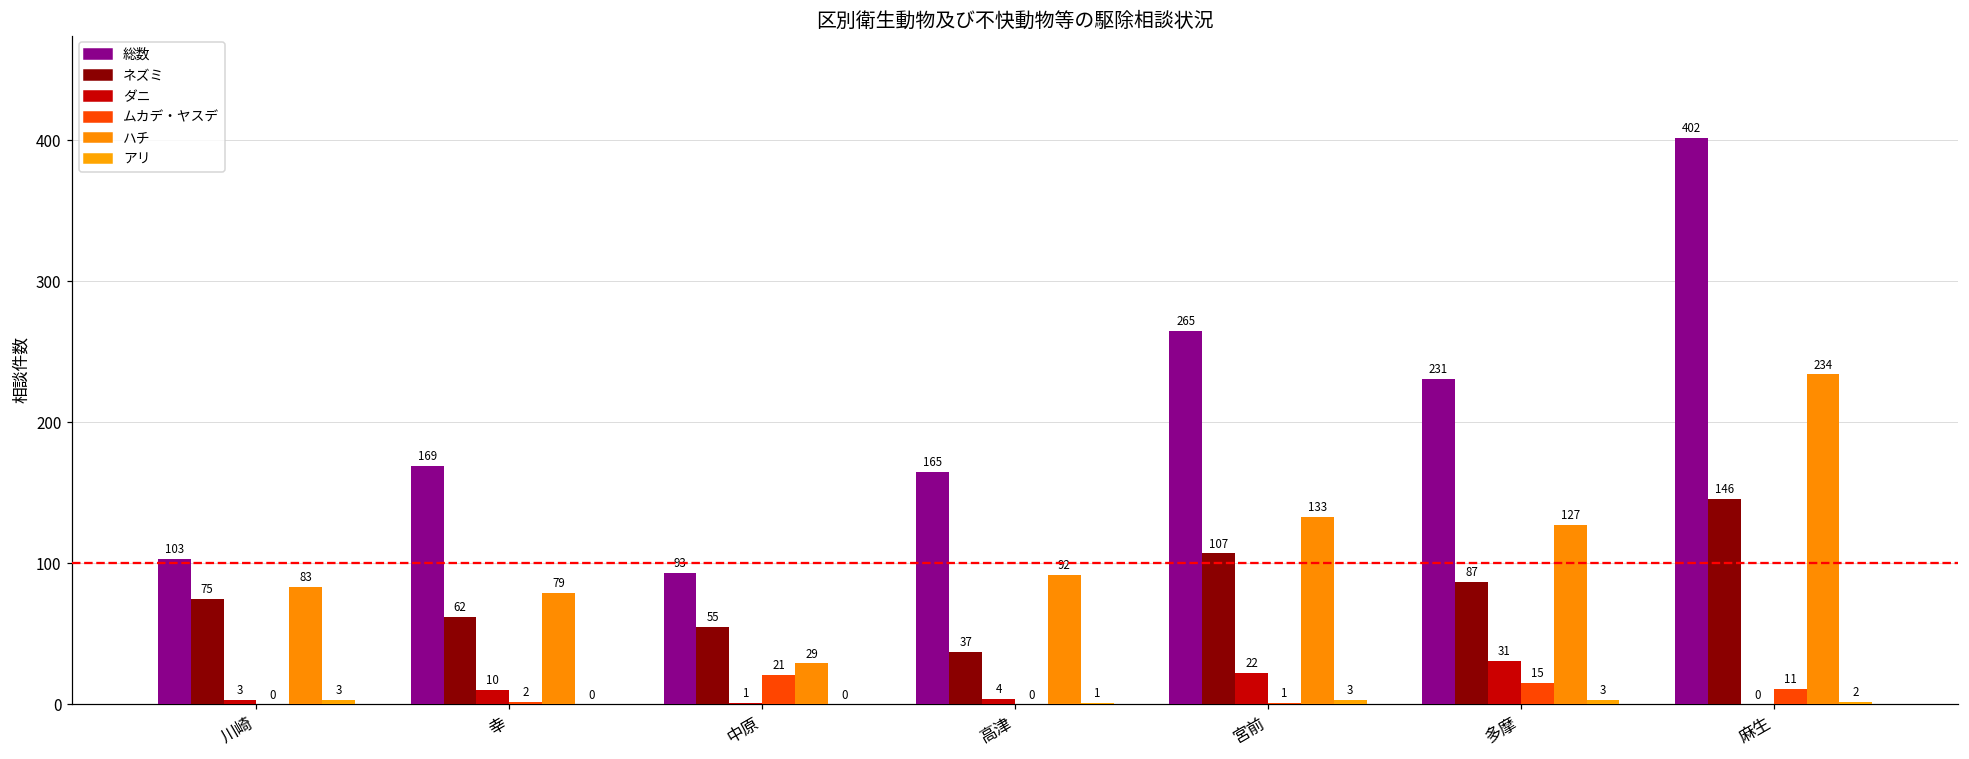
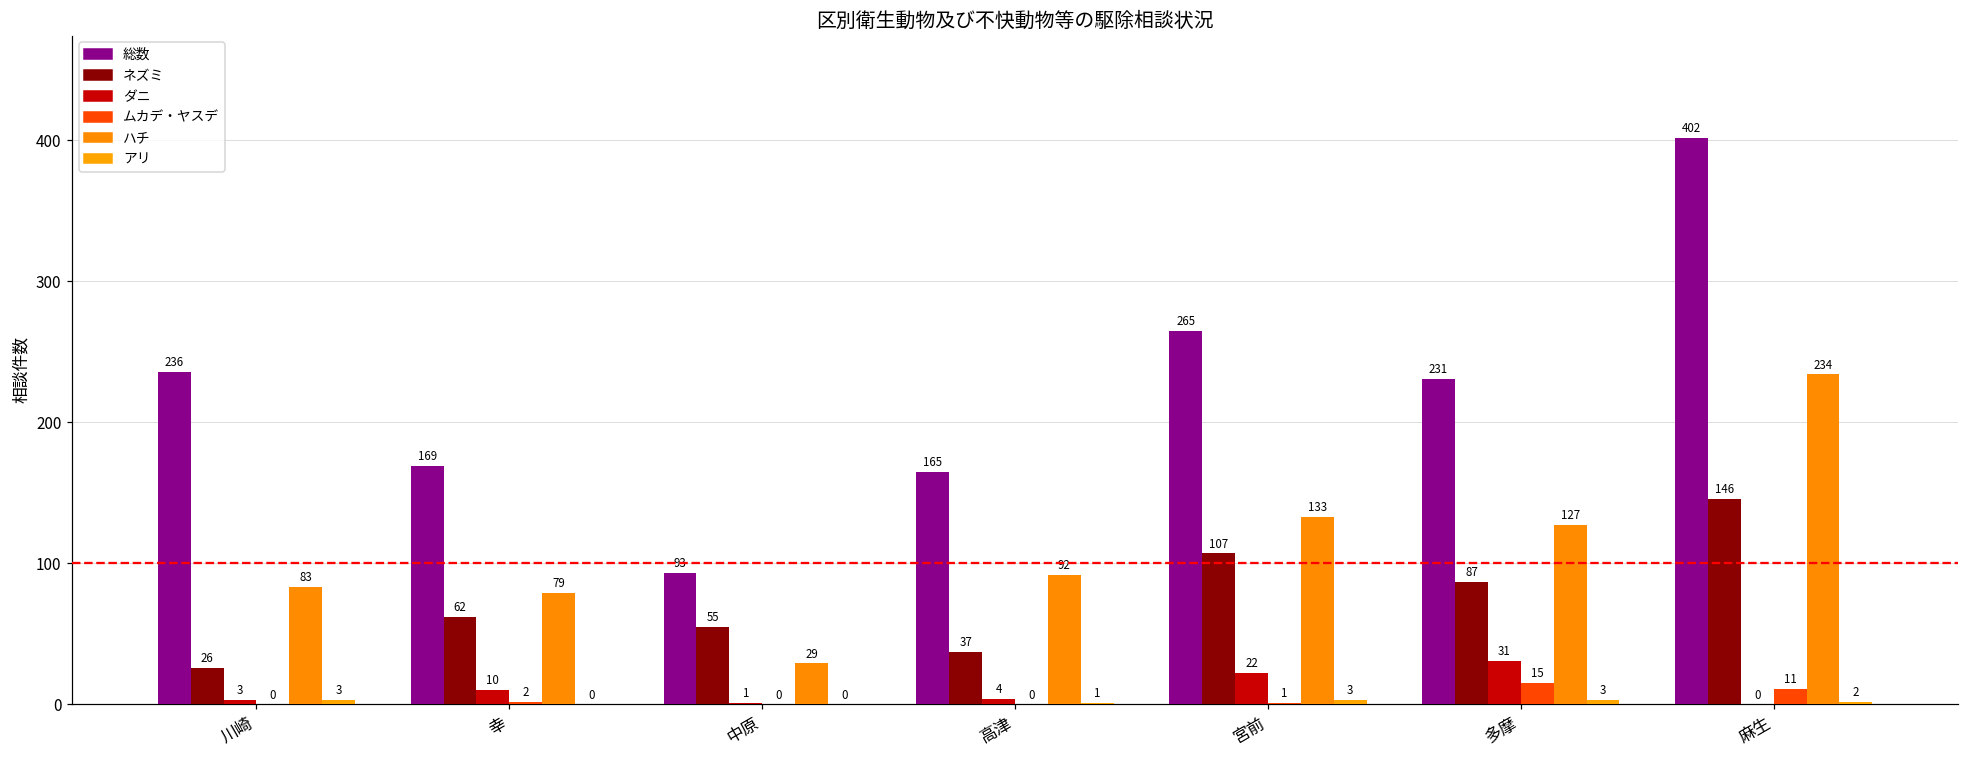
  {
    "総数": {
-     "川崎": 103,
+     "川崎": 236,
      "幸": 169,
      "中原": 93,
      "高津": 165,
      "宮前": 265,
      "多摩": 231,
      "麻生": 402
    },
    "ネズミ": {
-     "川崎": 75,
+     "川崎": 26,
      "幸": 62,
      "中原": 55,
      "高津": 37,
      "宮前": 107,
      "多摩": 87,
      "麻生": 146
    },
    "ダニ": {
      "川崎": 3,
      "幸": 10,
      "中原": 1,
      "高津": 4,
      "宮前": 22,
      "多摩": 31,
      "麻生": 0
    },
    "ムカデ・ヤスデ": {
      "川崎": 0,
      "幸": 2,
-     "中原": 21,
+     "中原": 0,
      "高津": 0,
      "宮前": 1,
      "多摩": 15,
      "麻生": 11
    }
  }
